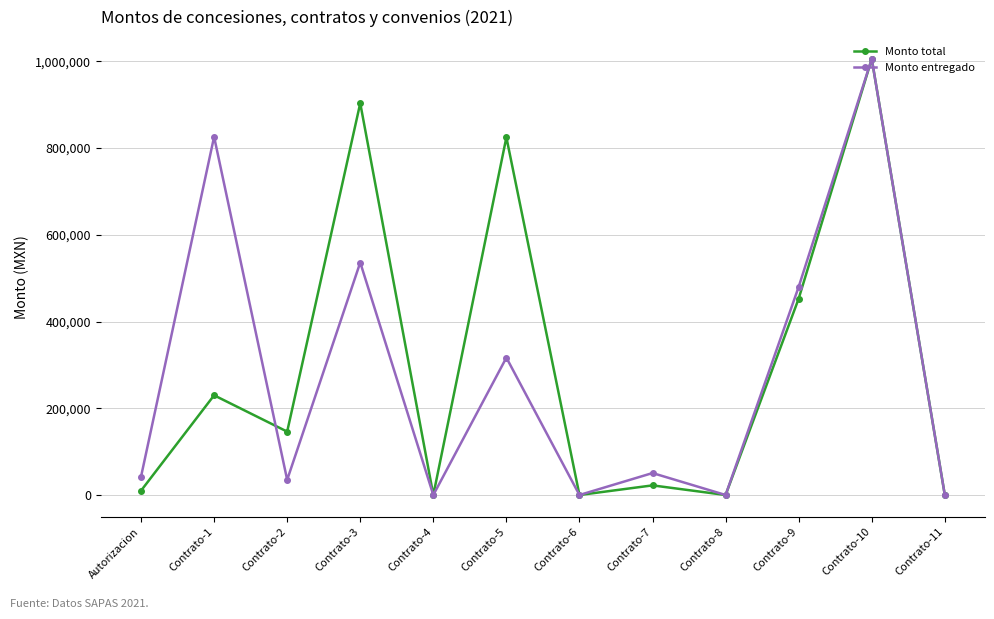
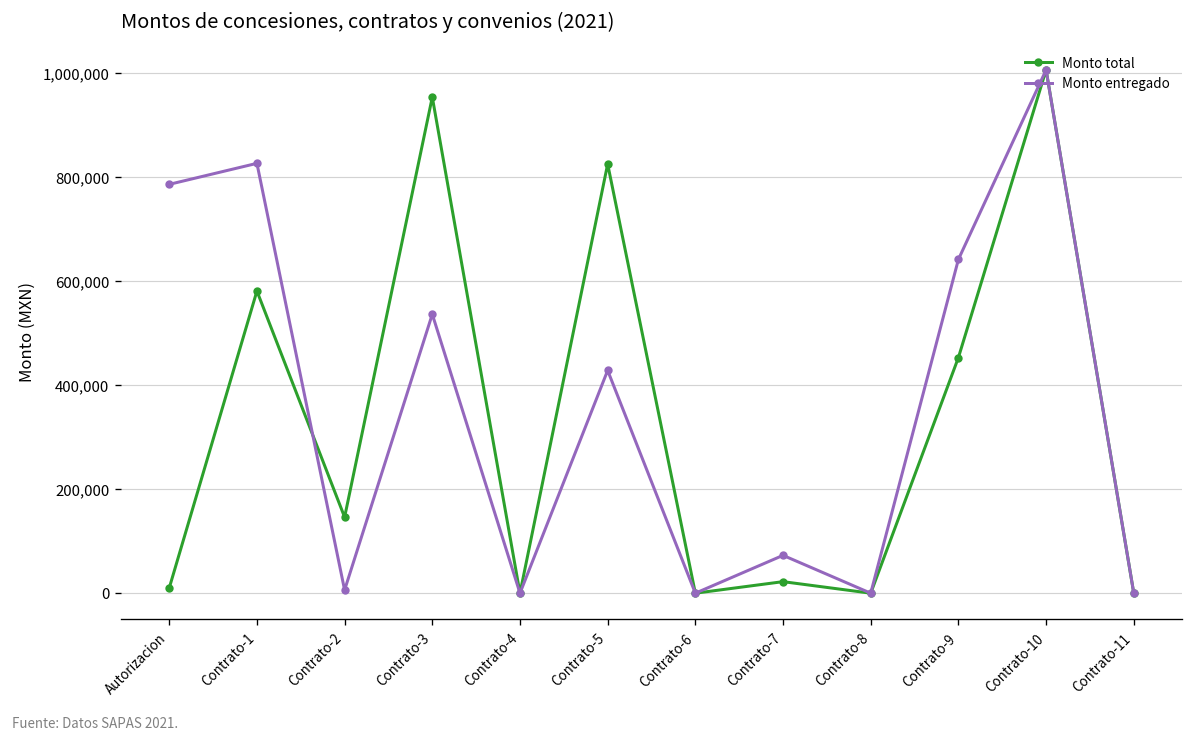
  {
    "Monto total": {
      "Autorizacion": "10,000",
-     "Contrato-1": "230,000",
+     "Contrato-1": "580,000",
      "Contrato-2": "150,000",
-     "Contrato-3": "900,000",
+     "Contrato-3": "950,000",
      "Contrato-5": "820,000",
      "Contrato-7": "20,000",
      "Contrato-9": "450,000"
    },
    "Monto entregado": {
-     "Autorizacion": "40,000",
+     "Autorizacion": "790,000",
      "Contrato-1": "830,000",
-     "Contrato-2": "40,000",
+     "Contrato-2": "10,000",
      "Contrato-3": "540,000",
-     "Contrato-5": "320,000",
-     "Contrato-7": "50,000",
-     "Contrato-9": "480,000"
+     "Contrato-5": "430,000",
+     "Contrato-7": "70,000",
+     "Contrato-9": "640,000"
    }
  }
